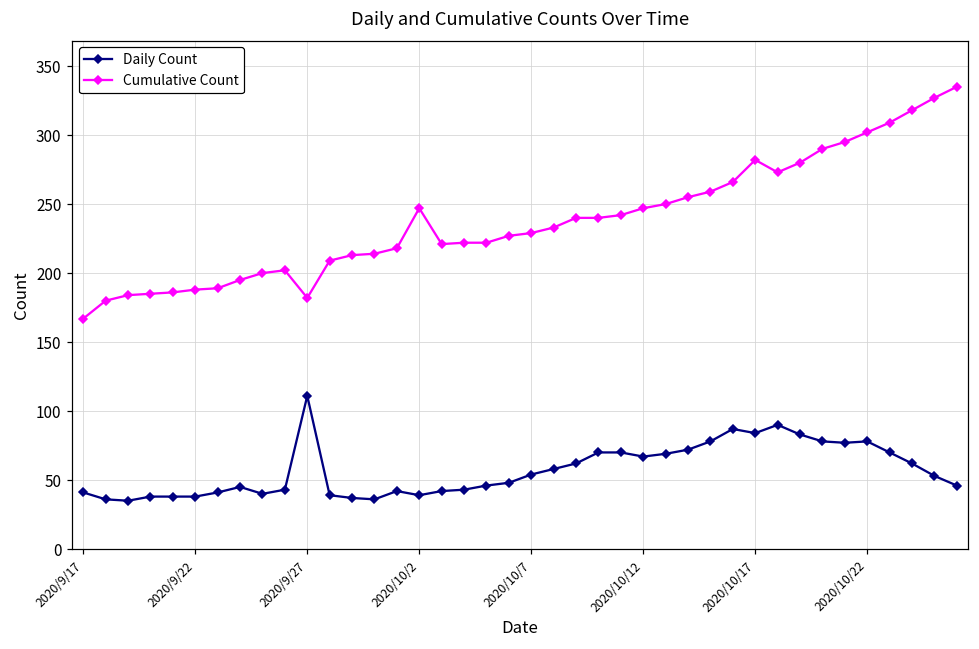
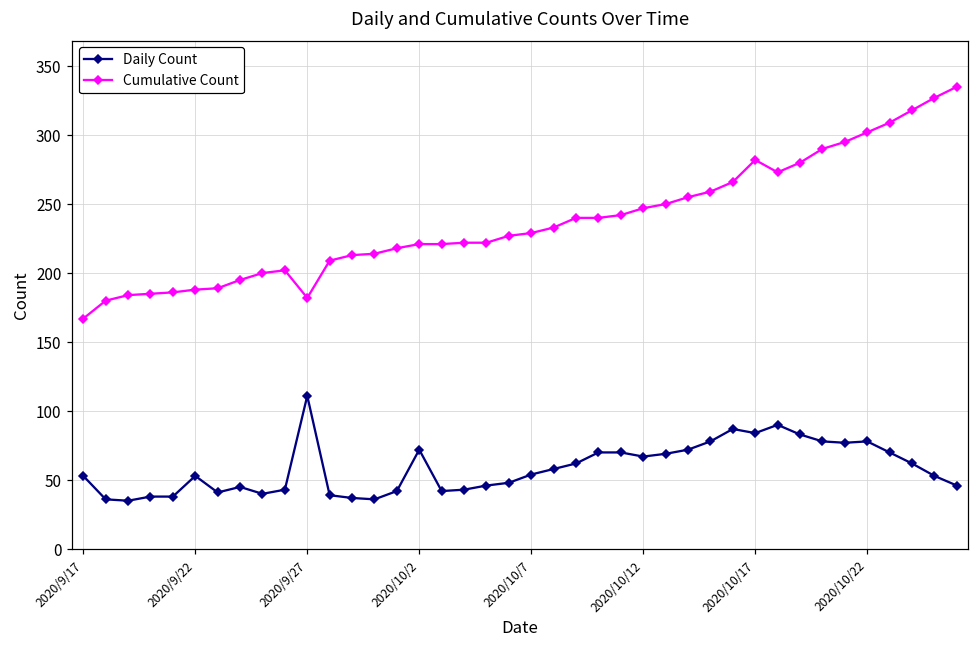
  {
    "Daily Count": {
-     "2020/9/17": 41,
-     "2020/9/22": 38,
+     "2020/9/17": 53,
+     "2020/9/22": 53,
      "2020/9/27": 111,
-     "2020/10/2": 39,
+     "2020/10/2": 72,
      "2020/10/7": 54,
      "2020/10/12": 67,
      "2020/10/17": 84,
      "2020/10/22": 78
    },
    "Cumulative Count": {
      "2020/9/17": 167,
      "2020/9/22": 188,
      "2020/9/27": 182,
-     "2020/10/2": 247,
+     "2020/10/2": 221,
      "2020/10/7": 229,
      "2020/10/12": 247,
      "2020/10/17": 282,
      "2020/10/22": 302
    }
  }
